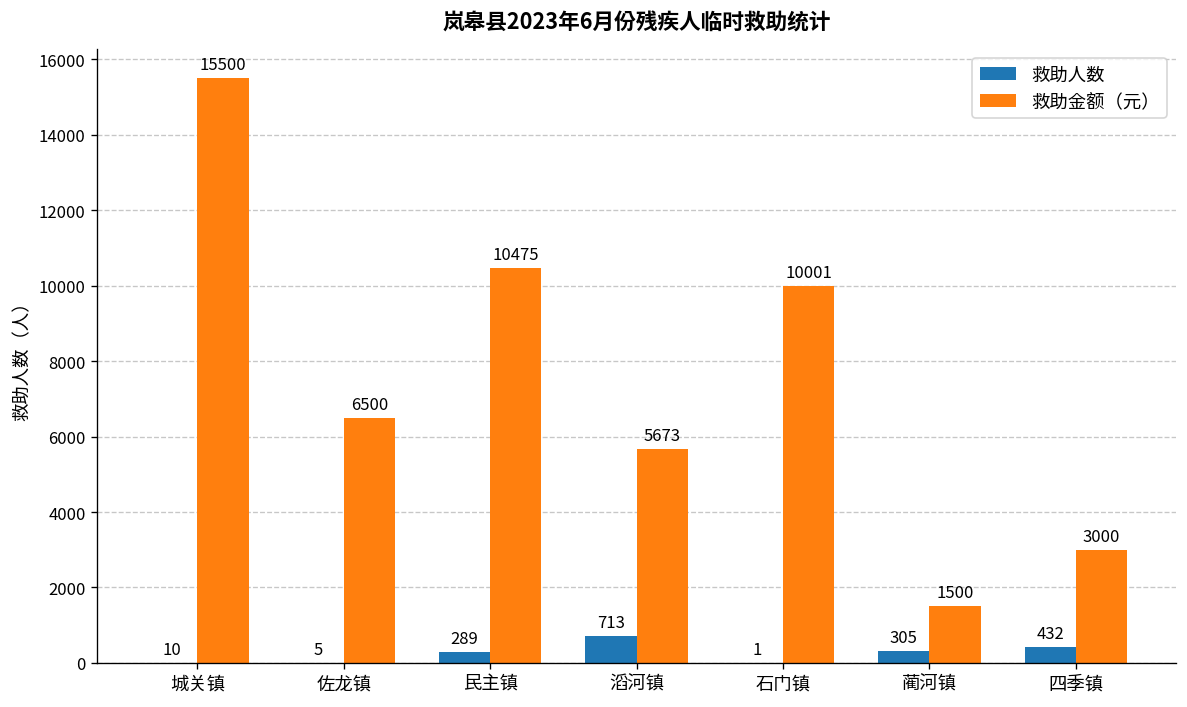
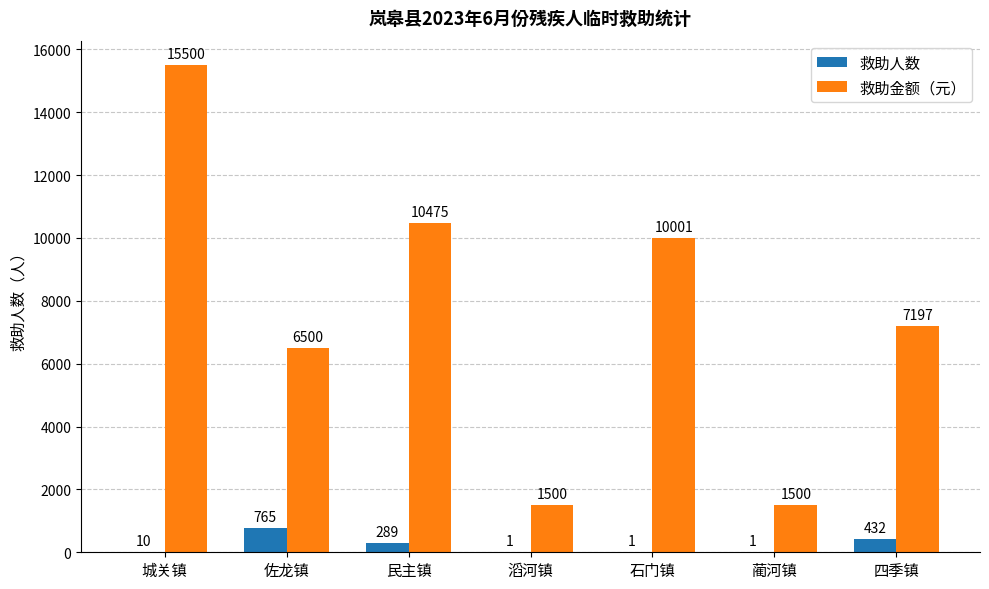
  {
    "救助人数": {
      "城关镇": 10,
-     "佐龙镇": 5,
+     "佐龙镇": 765,
      "民主镇": 289,
-     "滔河镇": 713,
+     "滔河镇": 1,
      "石门镇": 1,
-     "蔺河镇": 305,
+     "蔺河镇": 1,
      "四季镇": 432
    },
    "救助金额（元）": {
      "城关镇": 15500,
      "佐龙镇": 6500,
      "民主镇": 10475,
-     "滔河镇": 5673,
+     "滔河镇": 1500,
      "石门镇": 10001,
      "蔺河镇": 1500,
-     "四季镇": 3000
+     "四季镇": 7197
    }
  }
